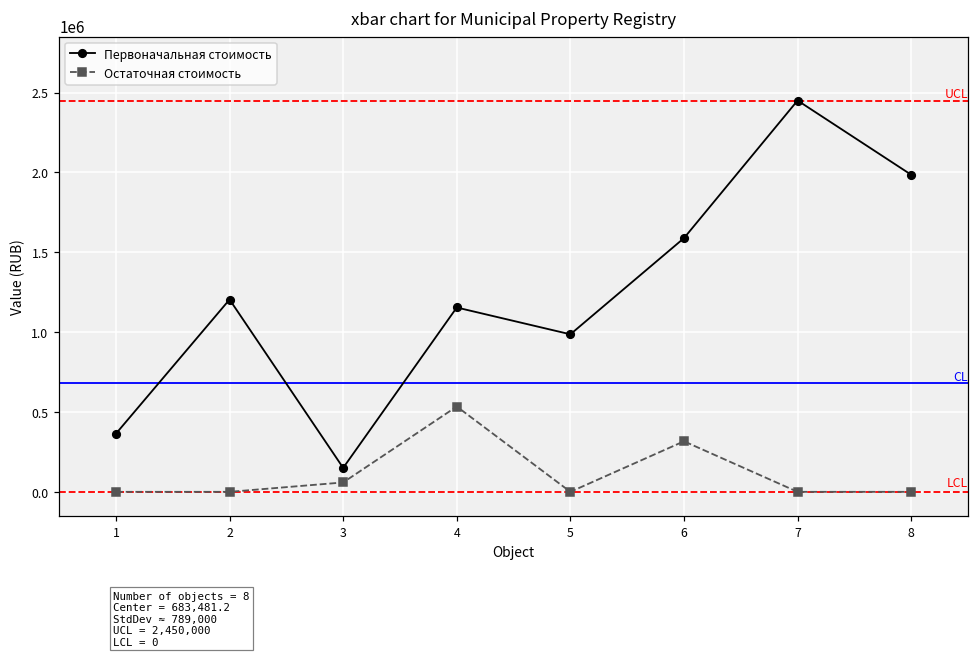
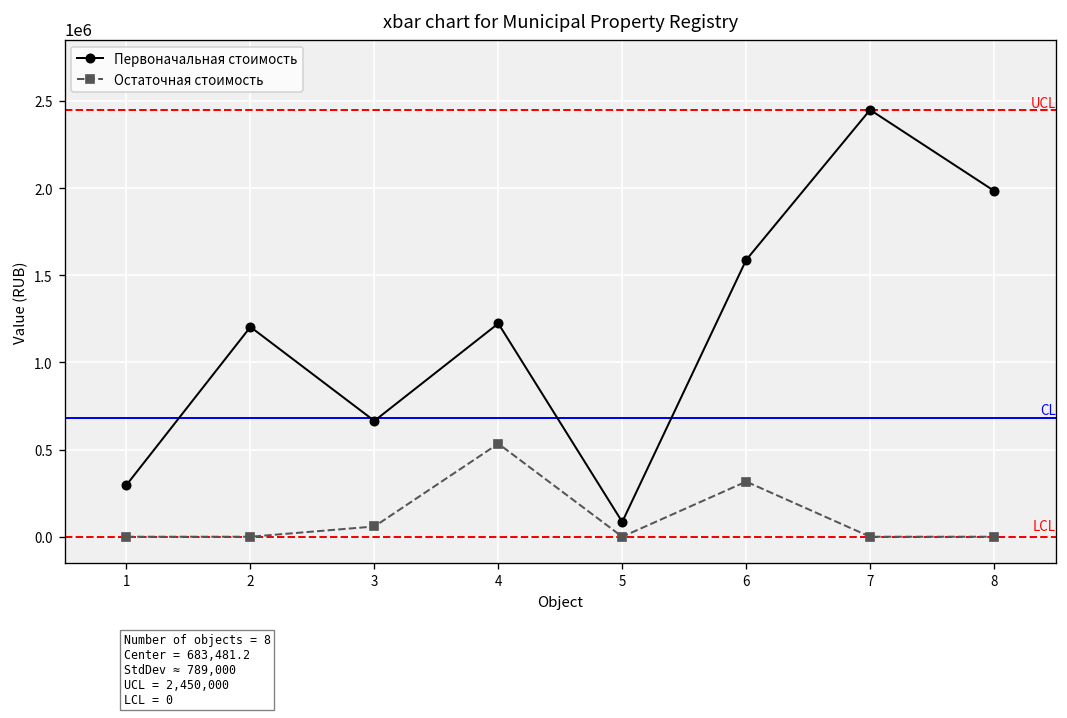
  {
    "Первоначальная стоимость": {
-     "1": 360000,
+     "1": 300000,
      "2": 1200000,
-     "3": 150000,
-     "4": 1150000,
-     "5": 990000,
+     "3": 660000,
+     "4": 1220000,
+     "5": 90000,
      "6": 1590000,
      "7": 2450000,
      "8": 1990000
    },
    "Остаточная стоимость": {
      "1": 0,
      "2": 0,
      "3": 60000,
      "4": 530000,
      "5": 0,
      "6": 320000,
      "7": 0,
      "8": 0
    }
  }
